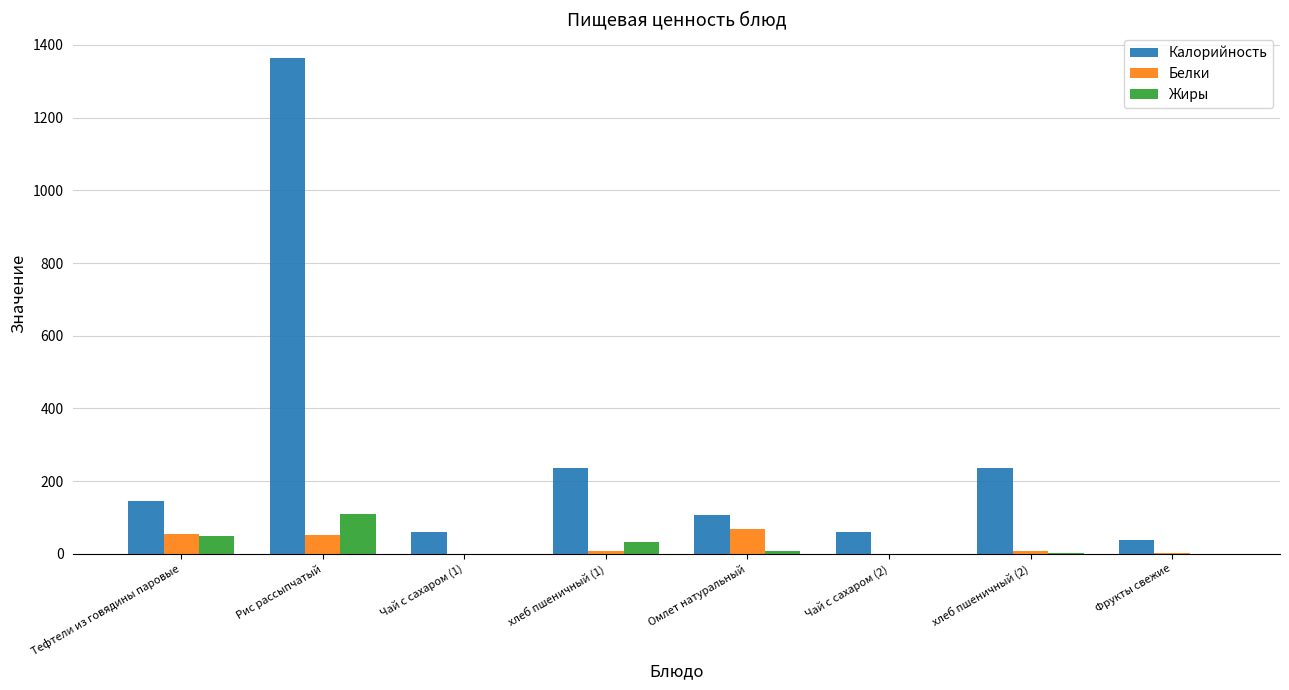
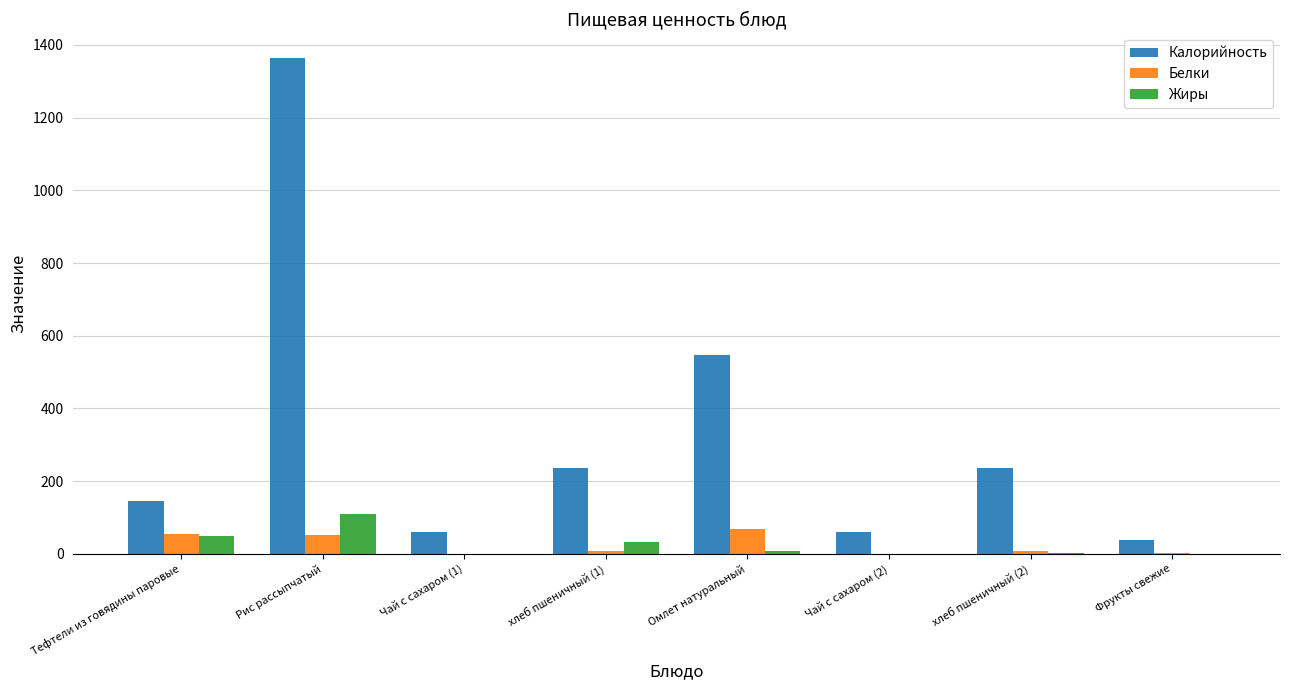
  {
    "Калорийность": {
      "Тефтели из говядины паровые": 150,
      "Рис рассыпчатый": 1360,
      "Чай с сахаром (1)": 60,
      "хлеб пшеничный (1)": 240,
-     "Омлет натуральный": 110,
+     "Омлет натуральный": 550,
      "Чай с сахаром (2)": 60,
      "хлеб пшеничный (2)": 240,
      "Фрукты свежие": 40
    },
    "Белки": {
      "Тефтели из говядины паровые": 60,
      "Рис рассыпчатый": 50,
      "Чай с сахаром (1)": 0,
      "хлеб пшеничный (1)": 10,
      "Омлет натуральный": 70,
      "Чай с сахаром (2)": 0,
      "хлеб пшеничный (2)": 10
    },
    "Жиры": {
      "Тефтели из говядины паровые": 50,
      "Рис рассыпчатый": 110,
      "Чай с сахаром (1)": 0,
      "хлеб пшеничный (1)": 30,
      "Омлет натуральный": 10,
      "Чай с сахаром (2)": 0,
      "Фрукты свежие": 0
    }
  }
